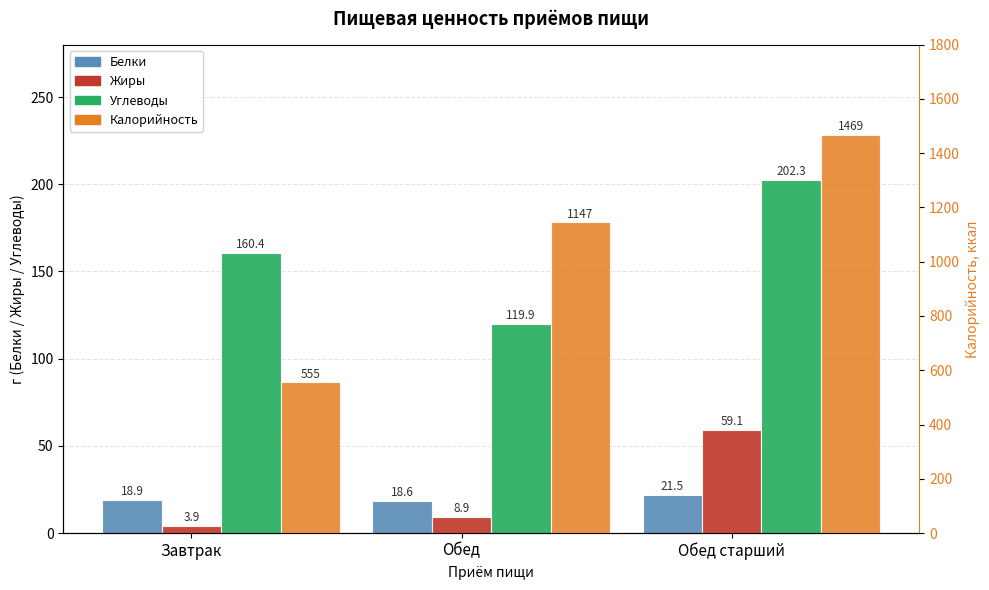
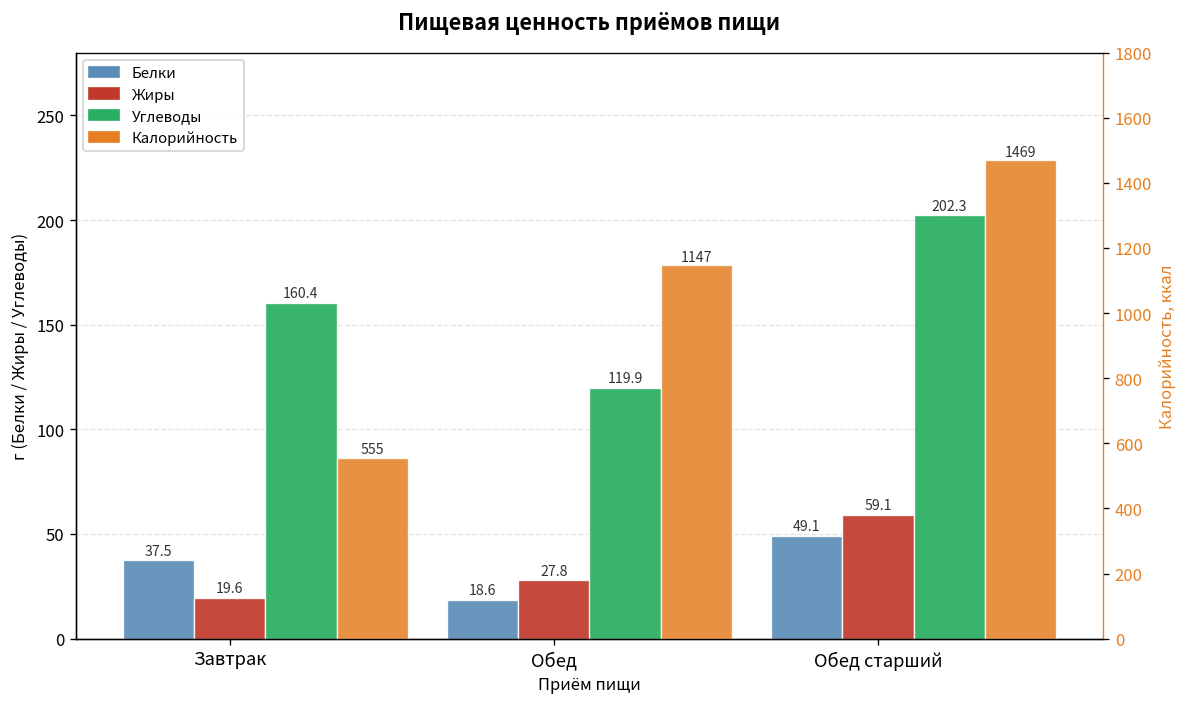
  {
    "Белки": {
-     "Завтрак": 18.9,
+     "Завтрак": 37.5,
      "Обед": 18.6,
-     "Обед старший": 21.5
+     "Обед старший": 49.1
    },
    "Жиры": {
-     "Завтрак": 3.9,
-     "Обед": 8.9,
+     "Завтрак": 19.6,
+     "Обед": 27.8,
      "Обед старший": 59.1
    },
    "Углеводы": {
      "Завтрак": 160.4,
      "Обед": 119.9,
      "Обед старший": 202.3
    },
    "Калорийность": {
      "Завтрак": 555,
      "Обед": 1147,
      "Обед старший": 1469
    }
  }
